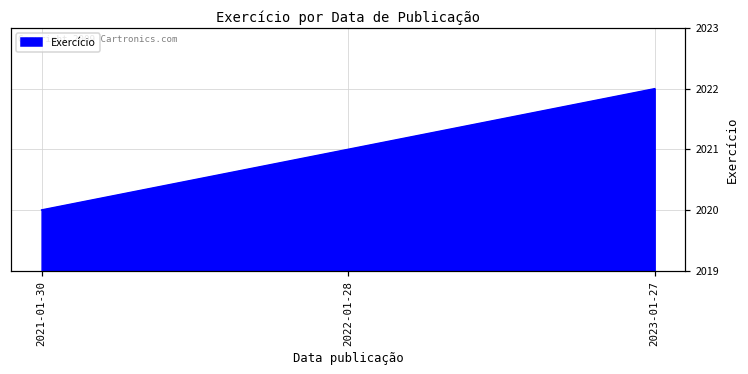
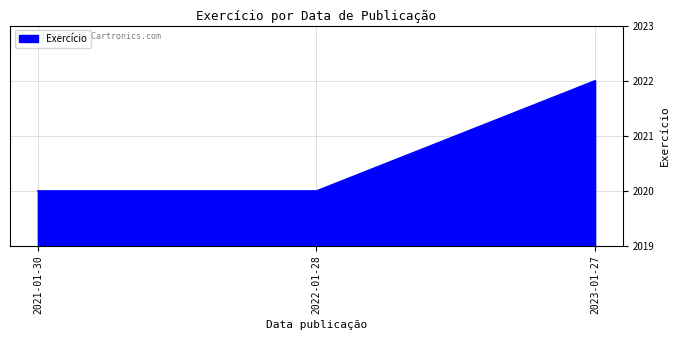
  {
    "2021-01-30": 2020,
-   "2022-01-28": 2021,
+   "2022-01-28": 2020,
    "2023-01-27": 2022
  }
